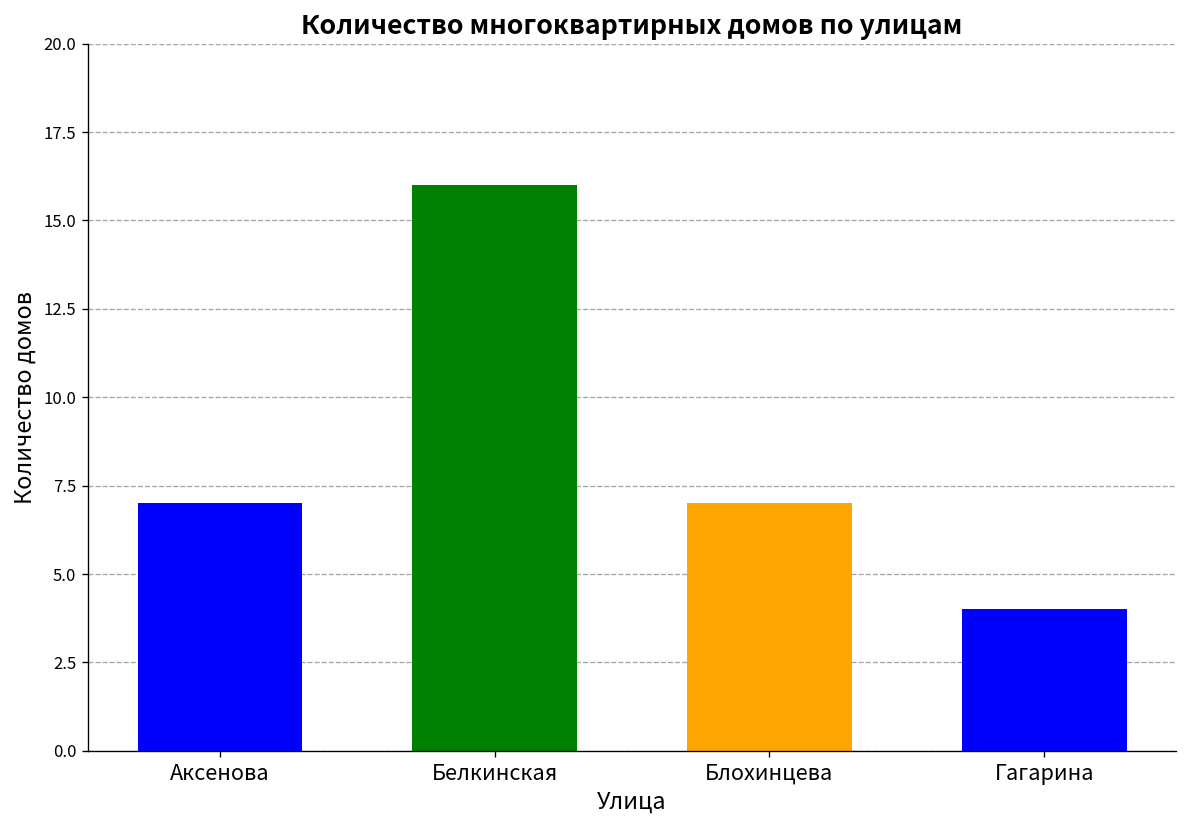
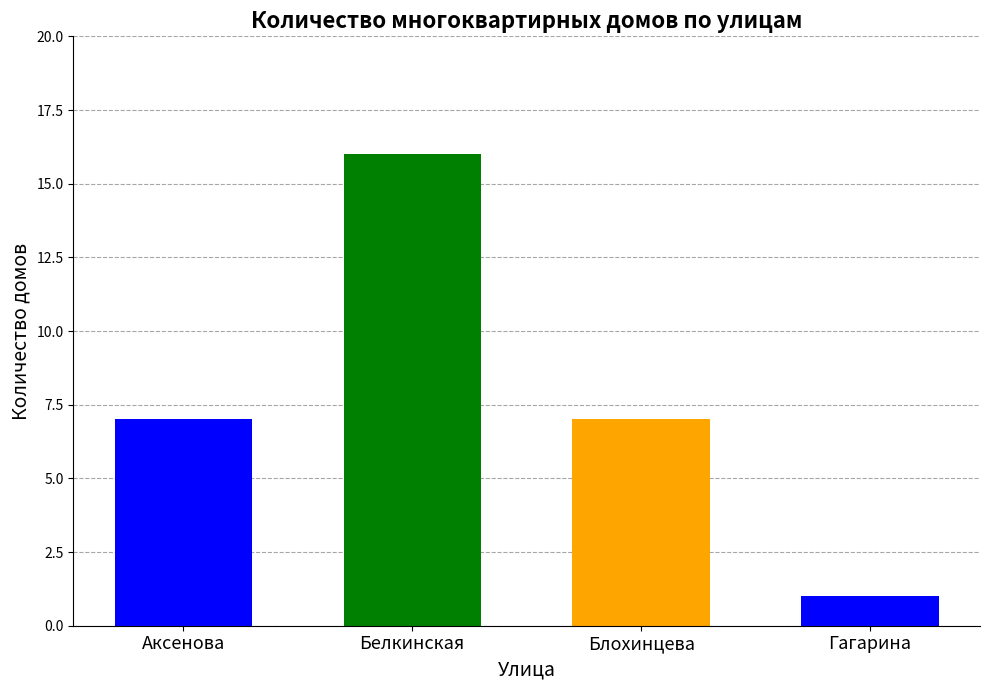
  {
    "Аксенова": 7,
    "Белкинская": 16,
    "Блохинцева": 7,
-   "Гагарина": 4
+   "Гагарина": 1
  }
